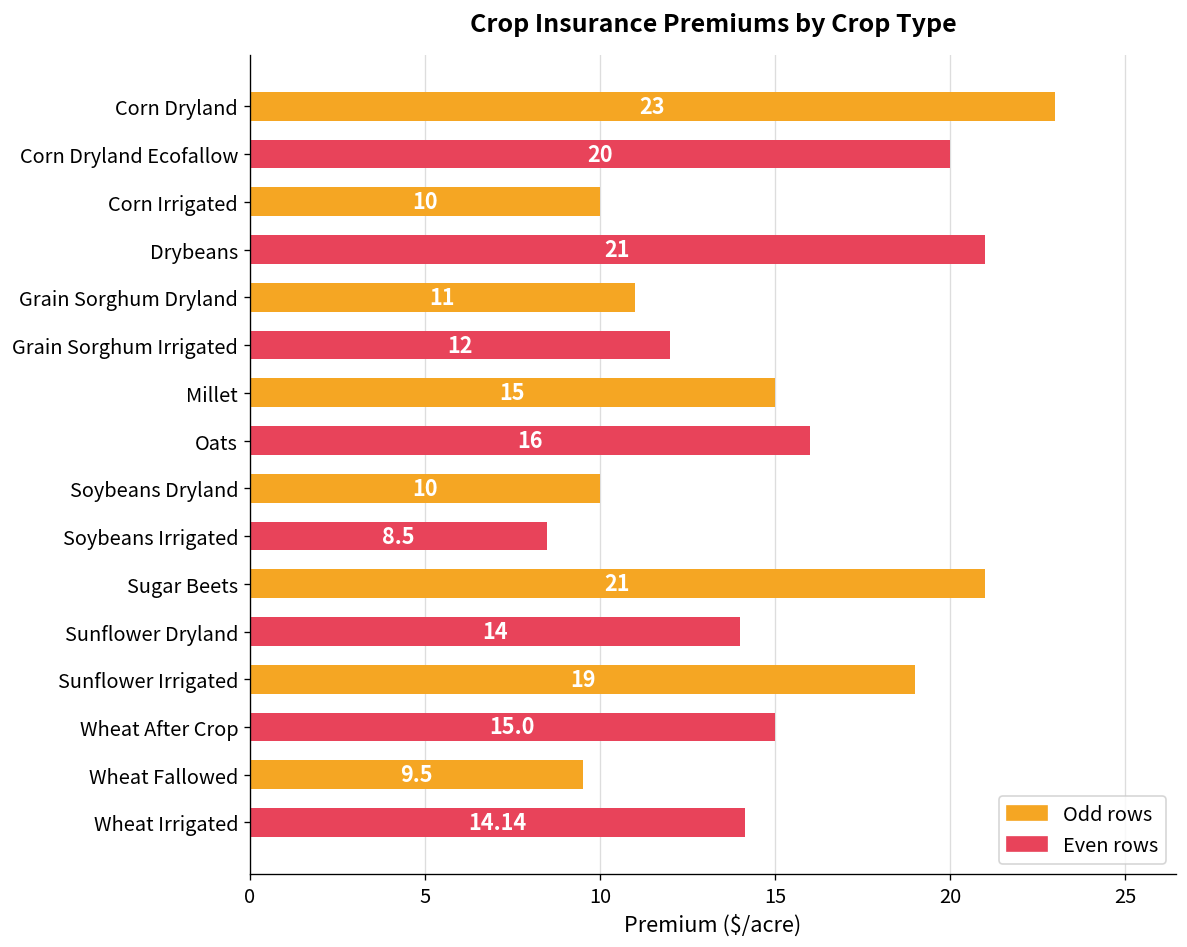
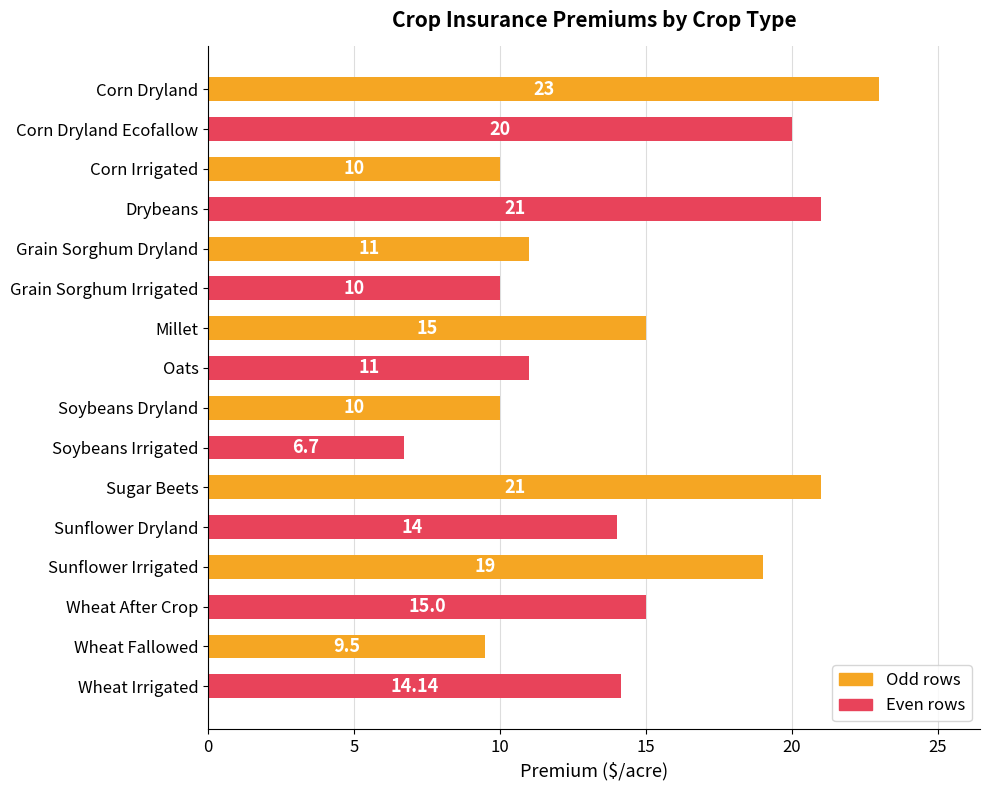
  {
    "Corn Dryland": 23,
    "Corn Dryland Ecofallow": 20,
    "Corn Irrigated": 10,
    "Drybeans": 21,
    "Grain Sorghum Dryland": 11,
-   "Grain Sorghum Irrigated": 12,
+   "Grain Sorghum Irrigated": 10,
    "Millet": 15,
-   "Oats": 16,
+   "Oats": 11,
    "Soybeans Dryland": 10,
-   "Soybeans Irrigated": 8.5,
+   "Soybeans Irrigated": 6.7,
    "Sugar Beets": 21,
    "Sunflower Dryland": 14,
    "Sunflower Irrigated": 19,
    "Wheat After Crop": 15.0,
    "Wheat Fallowed": 9.5,
    "Wheat Irrigated": 14.14
  }
